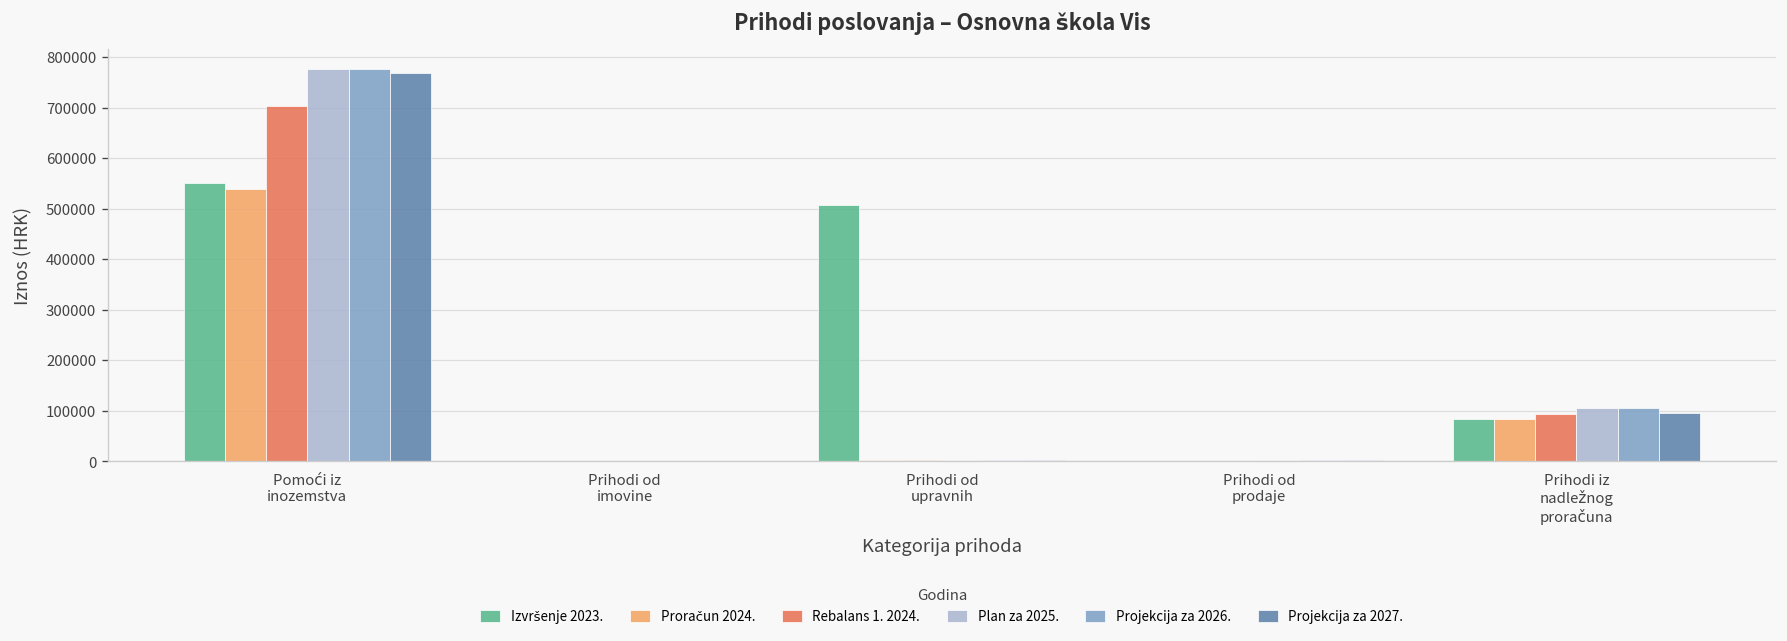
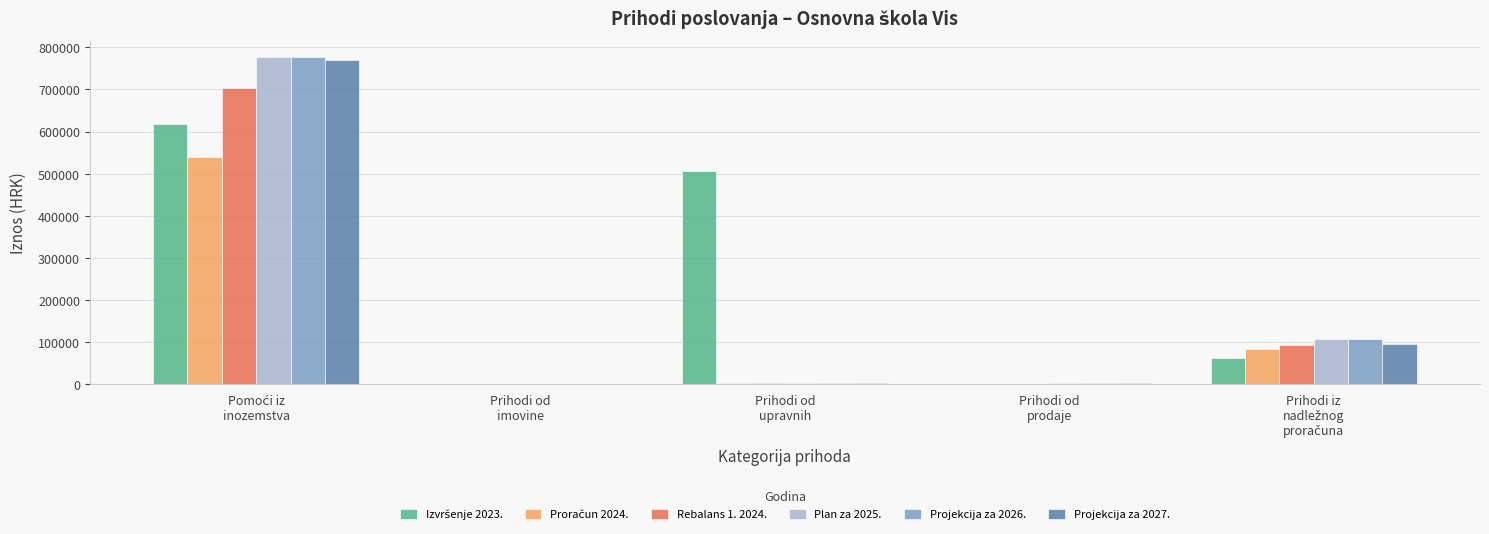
  {
    "Izvršenje 2023.": {
-     "Pomoći iz inozemstva": 550000,
+     "Pomoći iz inozemstva": 620000,
      "Prihodi od imovine": 0,
      "Prihodi od upravnih": 510000,
-     "Prihodi iz nadležnog proračuna": 80000
+     "Prihodi iz nadležnog proračuna": 60000
    }
  }
